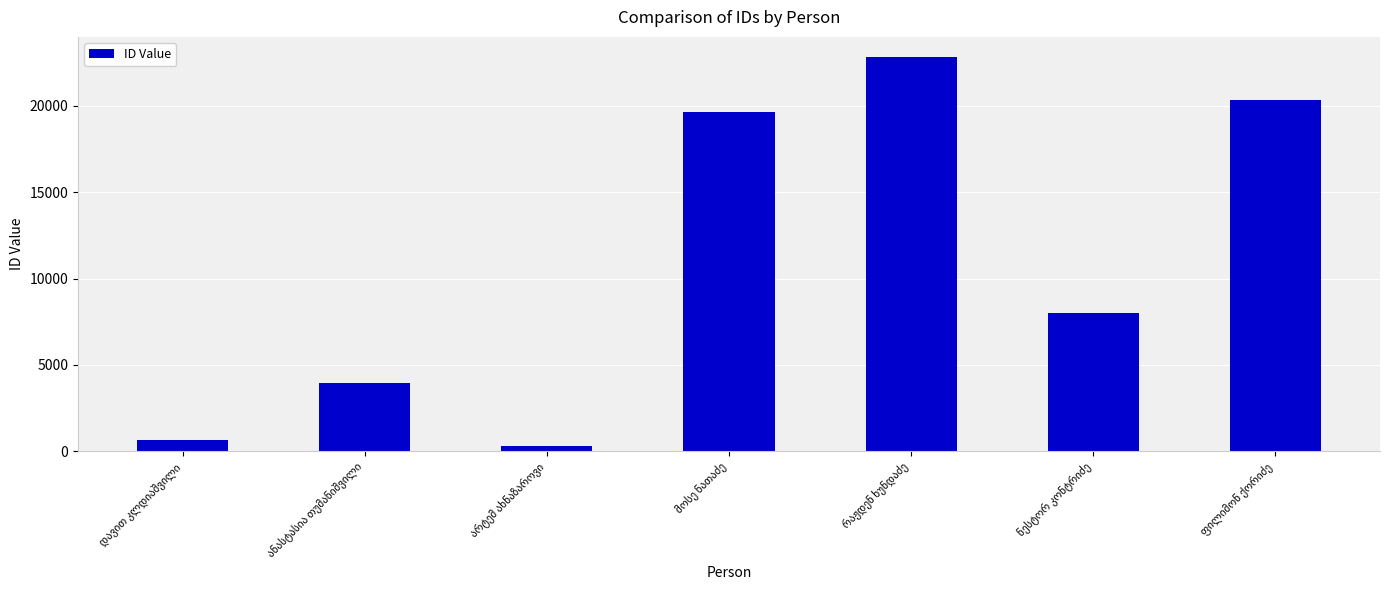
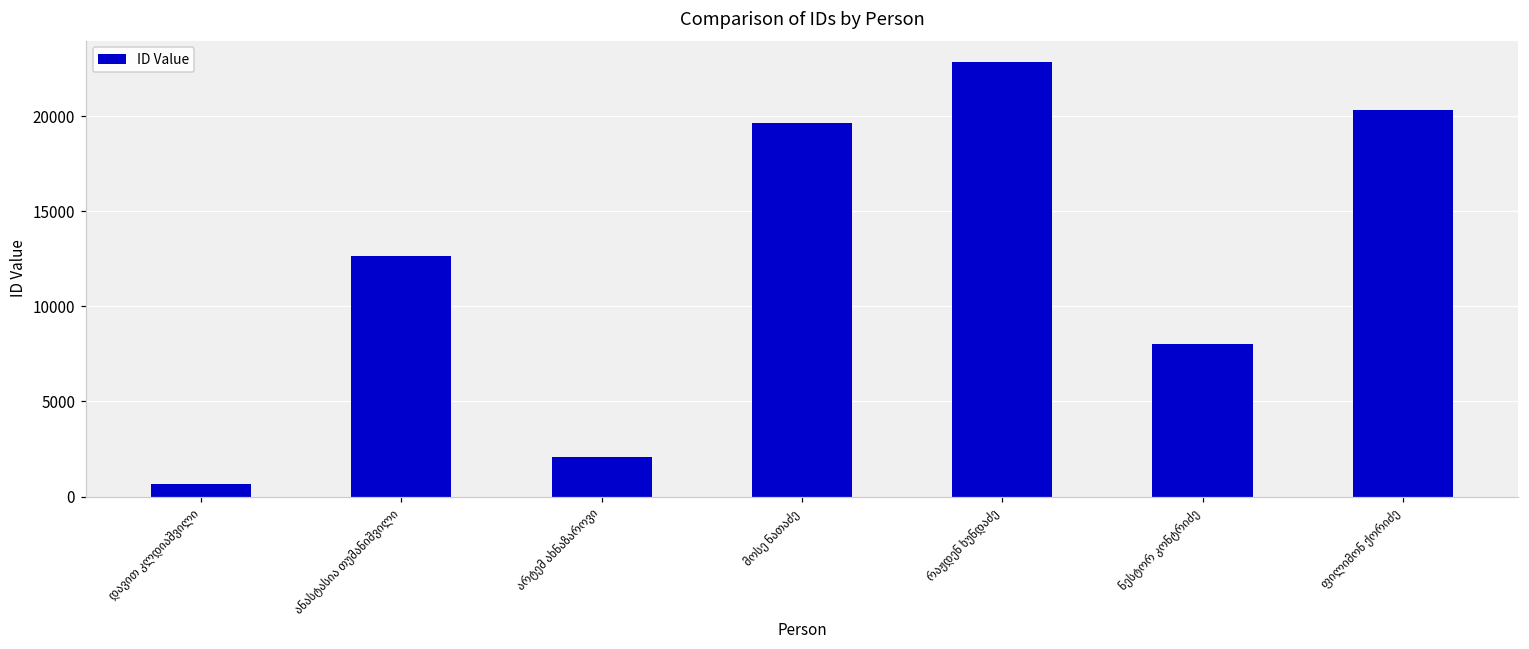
  {
    "დავით კლდიაშვილი": 700,
-   "ანასტასია თუმანიშვილი": 4000,
-   "არტემ ახნაზაროვი": 300,
+   "ანასტასია თუმანიშვილი": 12600,
+   "არტემ ახნაზაროვი": 2100,
    "მოსე ნათაძე": 19600,
    "რაჟდენ ხუნდაძე": 22800,
    "ნესტორ კონტრიძე": 8000,
    "ფილიმონ ქორიძე": 20300
  }
